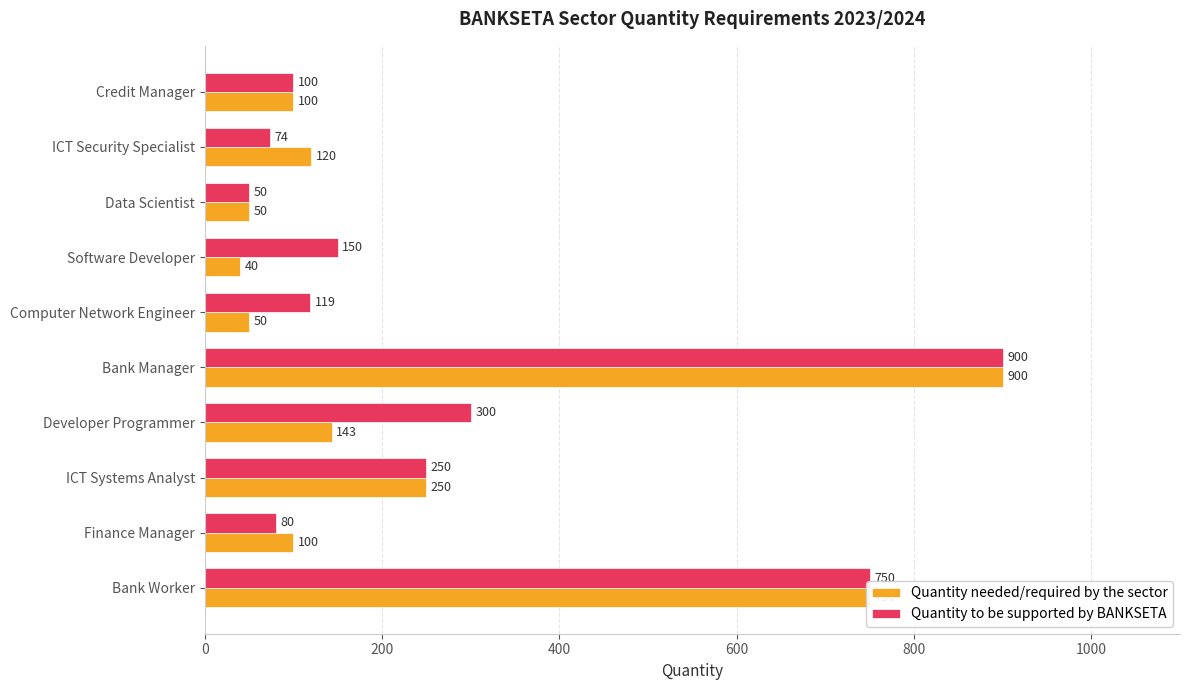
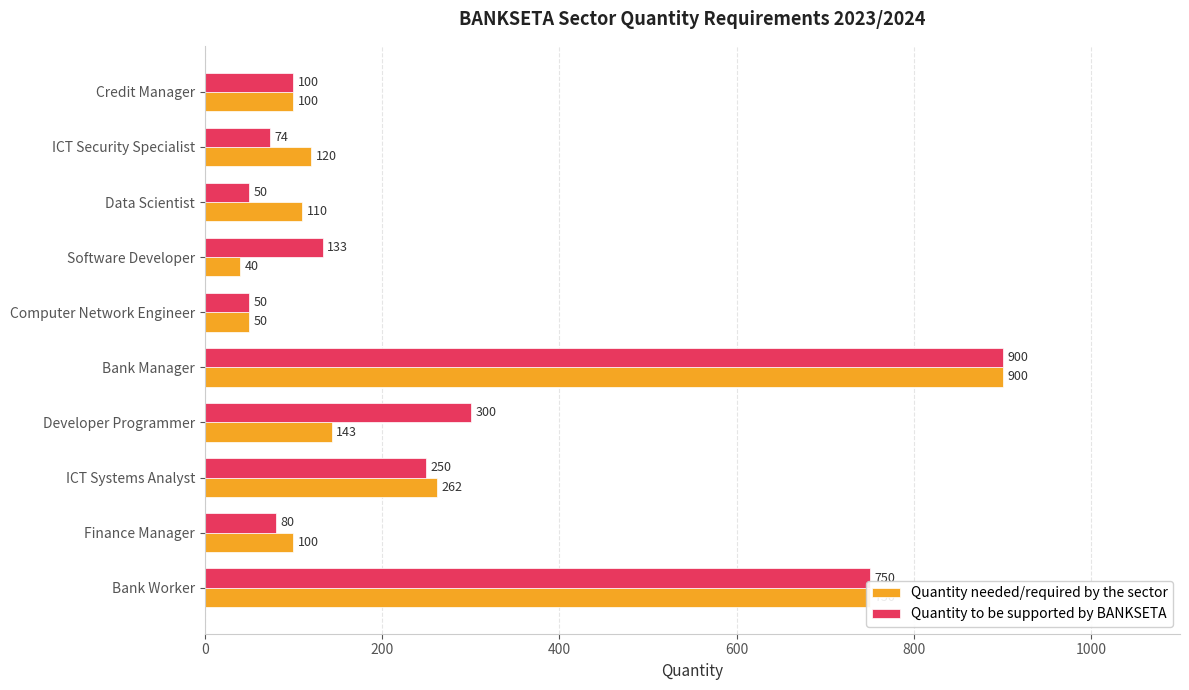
  {
    "Quantity needed/required by the sector": {
      "Credit Manager": 100,
      "ICT Security Specialist": 120,
-     "Data Scientist": 50,
+     "Data Scientist": 110,
      "Software Developer": 40,
      "Computer Network Engineer": 50,
      "Bank Manager": 900,
      "Developer Programmer": 143,
-     "ICT Systems Analyst": 250,
+     "ICT Systems Analyst": 262,
      "Finance Manager": 100
    },
    "Quantity to be supported by BANKSETA": {
      "Credit Manager": 100,
      "ICT Security Specialist": 74,
      "Data Scientist": 50,
-     "Software Developer": 150,
-     "Computer Network Engineer": 119,
+     "Software Developer": 133,
+     "Computer Network Engineer": 50,
      "Bank Manager": 900,
      "Developer Programmer": 300,
      "ICT Systems Analyst": 250,
      "Finance Manager": 80
    }
  }
